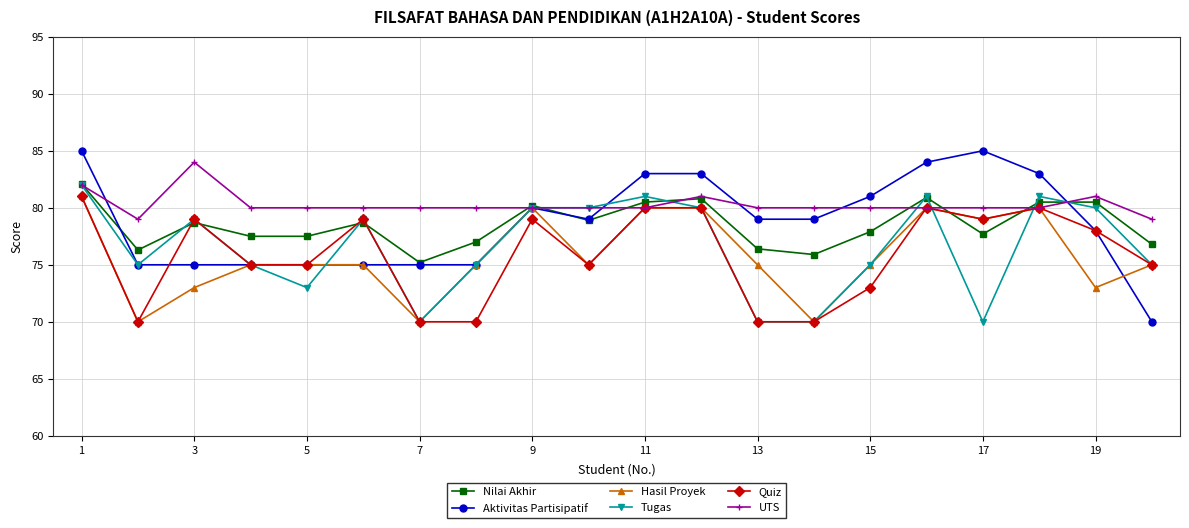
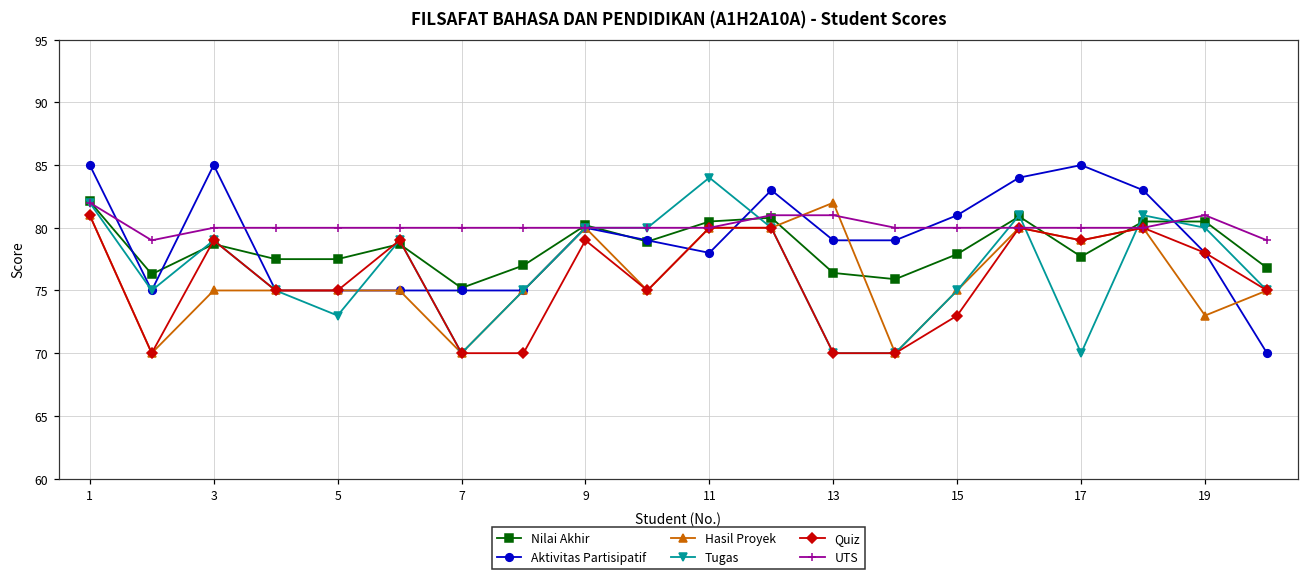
  {
    "Nilai Akhir": {
      "3": 78.7,
      "5": 77.5,
      "11": 80.5,
      "13": 76.4,
      "15": 78,
      "17": 77.7,
      "19": 80.5
    },
    "Aktivitas Partisipatif": {
      "1": 85,
-     "3": 75,
-     "11": 83,
+     "3": 85,
+     "11": 78,
      "13": 79,
      "15": 81,
      "17": 85
    },
    "Hasil Proyek": {
-     "3": 73,
-     "13": 75,
+     "3": 75,
+     "13": 82,
      "19": 73
    },
    "Tugas": {
      "5": 73,
-     "11": 81,
+     "11": 84,
      "17": 70,
      "19": 80
    },
    "Quiz": {
      "9": 79,
      "15": 73
    },
    "UTS": {
-     "3": 84,
+     "3": 80,
      "5": 80,
      "7": 80,
-     "13": 80,
+     "13": 81,
      "15": 80,
      "17": 80,
      "19": 81
    }
  }
